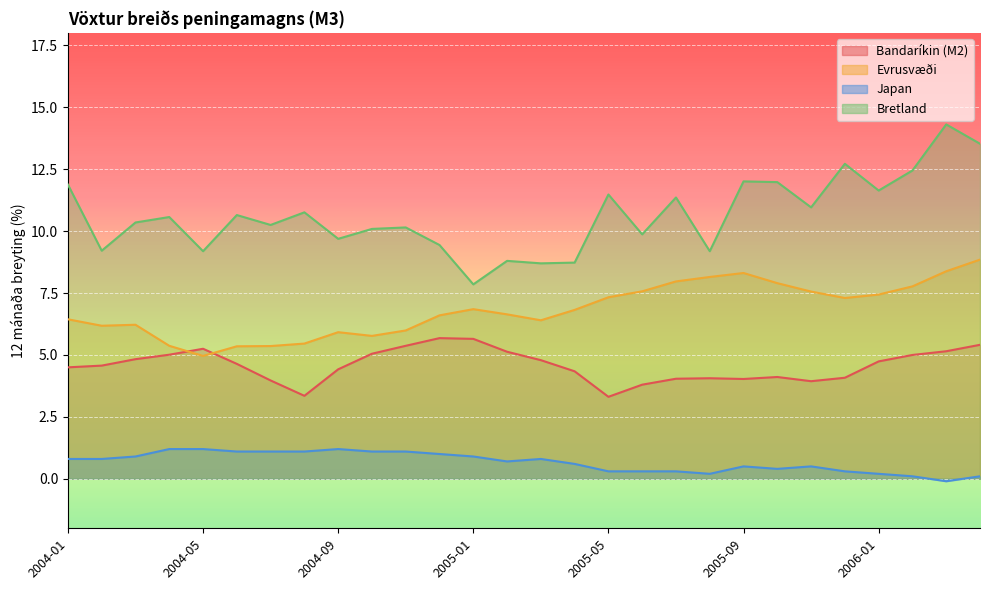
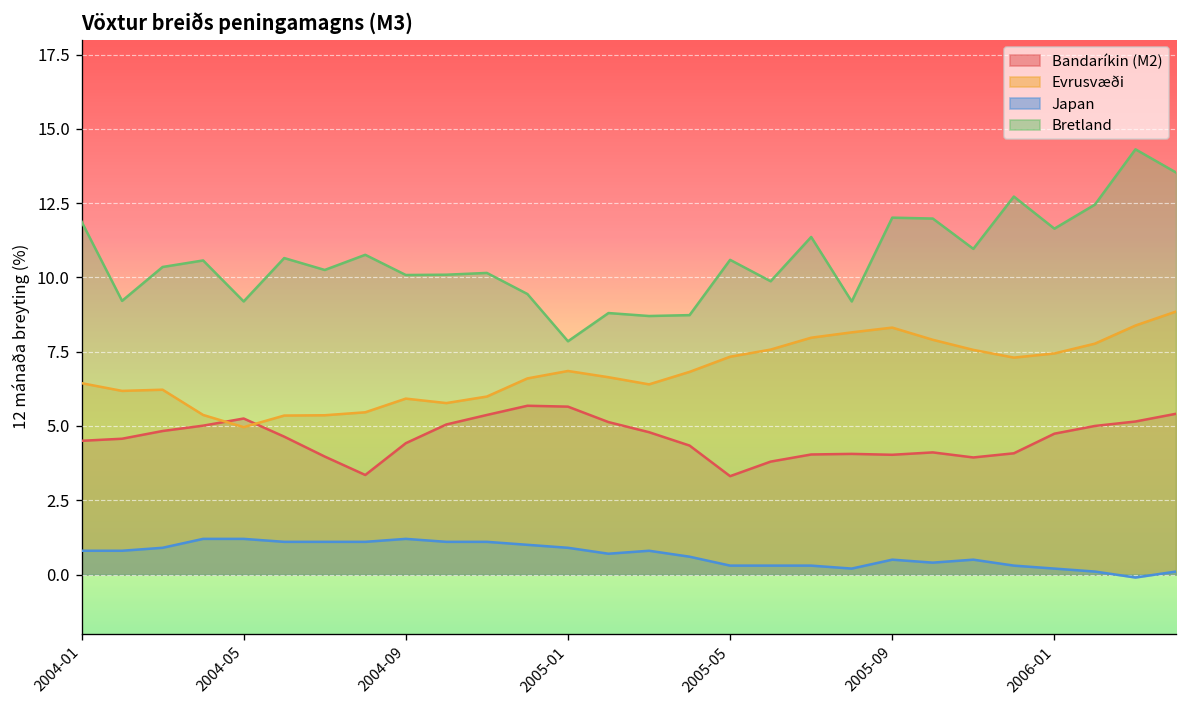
  {
    "Bretland": {
      "2004-01": 11.9,
      "2004-05": 9.2,
-     "2004-09": 9.7,
+     "2004-09": 10.1,
      "2005-01": 7.9,
-     "2005-05": 11.5,
+     "2005-05": 10.6,
      "2005-09": 12.0,
      "2006-01": 11.6
    }
  }
